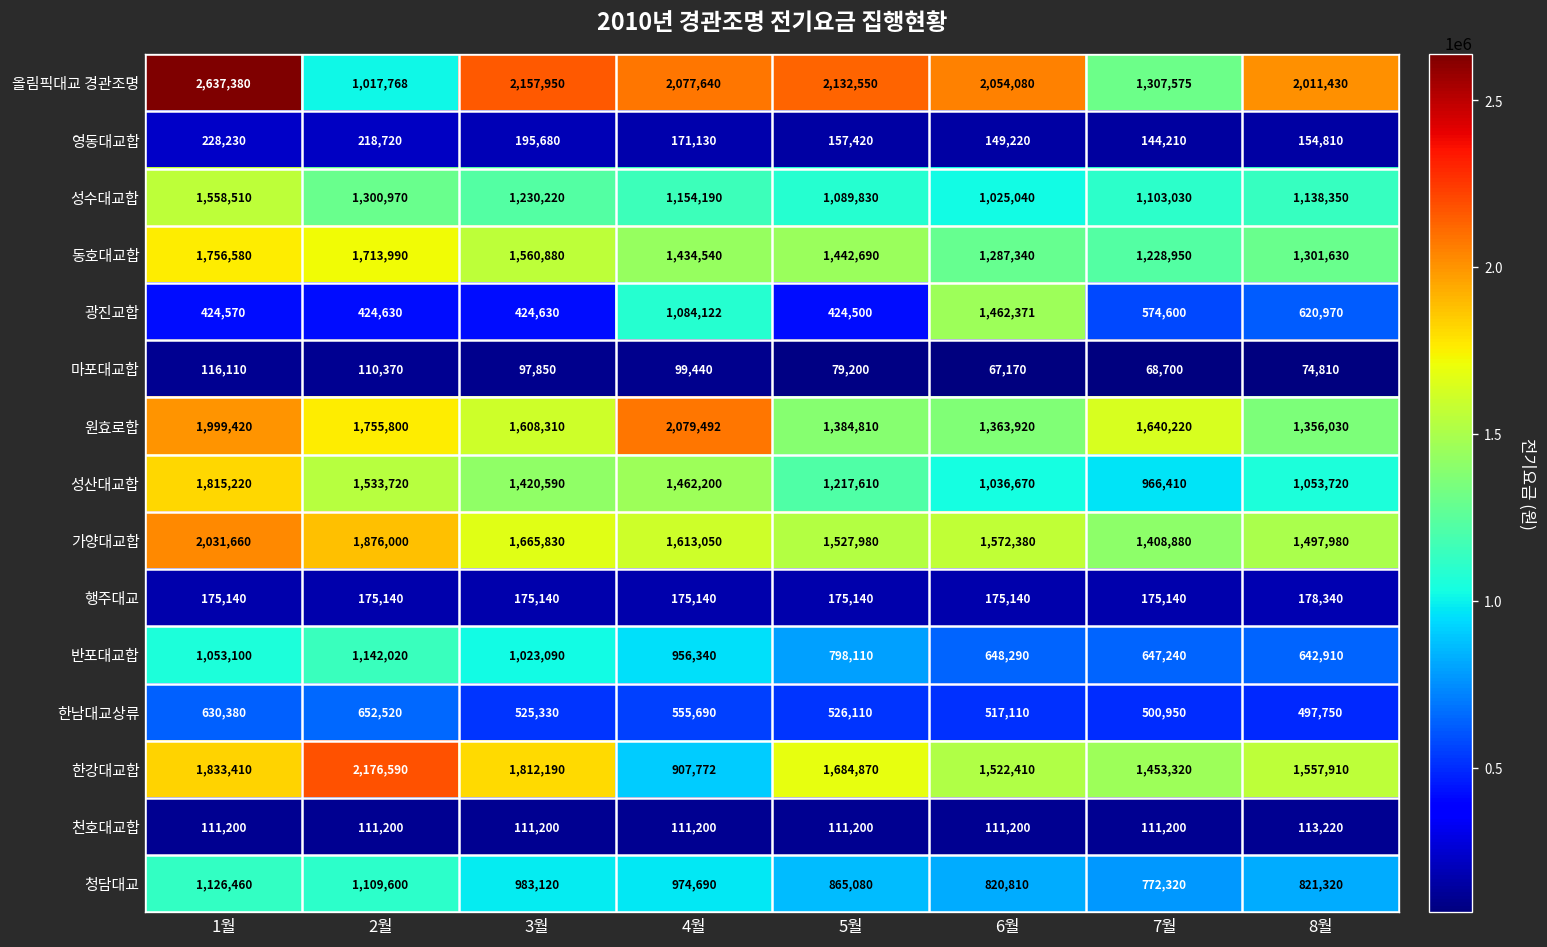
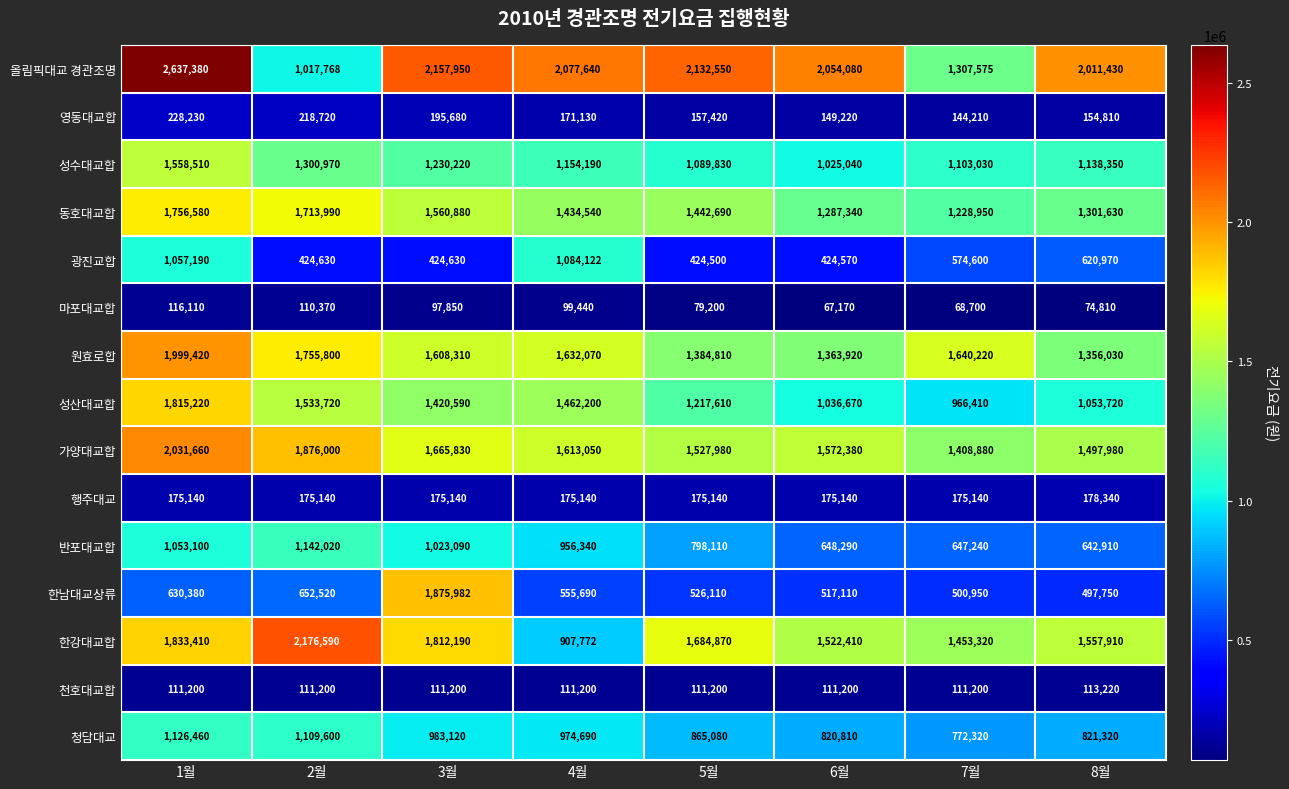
  {
    "올림픽대교 경관조명": {
      "1월": "2,637,380",
      "2월": "1,017,768",
      "3월": "2,157,950",
      "4월": "2,077,640",
      "5월": "2,132,550",
      "6월": "2,054,080",
      "7월": "1,307,575",
      "8월": "2,011,430"
    },
    "영동대교합": {
      "1월": "228,230",
      "2월": "218,720",
      "3월": "195,680",
      "4월": "171,130",
      "5월": "157,420",
      "6월": "149,220",
      "7월": "144,210",
      "8월": "154,810"
    },
    "성수대교합": {
      "1월": "1,558,510",
      "2월": "1,300,970",
      "3월": "1,230,220",
      "4월": "1,154,190",
      "5월": "1,089,830",
      "6월": "1,025,040",
      "7월": "1,103,030",
      "8월": "1,138,350"
    },
    "동호대교합": {
      "1월": "1,756,580",
      "2월": "1,713,990",
      "3월": "1,560,880",
      "4월": "1,434,540",
      "5월": "1,442,690",
      "6월": "1,287,340",
      "7월": "1,228,950",
      "8월": "1,301,630"
    },
    "광진교합": {
-     "1월": "424,570",
+     "1월": "1,057,190",
      "2월": "424,630",
      "3월": "424,630",
      "4월": "1,084,122",
      "5월": "424,500",
-     "6월": "1,462,371",
+     "6월": "424,570",
      "7월": "574,600",
      "8월": "620,970"
    },
    "마포대교합": {
      "1월": "116,110",
      "2월": "110,370",
      "3월": "97,850",
      "4월": "99,440",
      "5월": "79,200",
      "6월": "67,170",
      "7월": "68,700",
      "8월": "74,810"
    },
    "원효로합": {
      "1월": "1,999,420",
      "2월": "1,755,800",
      "3월": "1,608,310",
-     "4월": "2,079,492",
+     "4월": "1,632,070",
      "5월": "1,384,810",
      "6월": "1,363,920",
      "7월": "1,640,220",
      "8월": "1,356,030"
    },
    "성산대교합": {
      "1월": "1,815,220",
      "2월": "1,533,720",
      "3월": "1,420,590",
      "4월": "1,462,200",
      "5월": "1,217,610",
      "6월": "1,036,670",
      "7월": "966,410",
      "8월": "1,053,720"
    },
    "가양대교합": {
      "1월": "2,031,660",
      "2월": "1,876,000",
      "3월": "1,665,830",
      "4월": "1,613,050",
      "5월": "1,527,980",
      "6월": "1,572,380",
      "7월": "1,408,880",
      "8월": "1,497,980"
    },
    "행주대교": {
      "1월": "175,140",
      "2월": "175,140",
      "3월": "175,140",
      "4월": "175,140",
      "5월": "175,140",
      "6월": "175,140",
      "7월": "175,140",
      "8월": "178,340"
    },
    "반포대교합": {
      "1월": "1,053,100",
      "2월": "1,142,020",
      "3월": "1,023,090",
      "4월": "956,340",
      "5월": "798,110",
      "6월": "648,290",
      "7월": "647,240",
      "8월": "642,910"
    },
    "한남대교상류": {
      "1월": "630,380",
      "2월": "652,520",
-     "3월": "525,330",
+     "3월": "1,875,982",
      "4월": "555,690",
      "5월": "526,110",
      "6월": "517,110",
      "7월": "500,950",
      "8월": "497,750"
    },
    "한강대교합": {
      "1월": "1,833,410",
      "2월": "2,176,590",
      "3월": "1,812,190",
      "4월": "907,772",
      "5월": "1,684,870",
      "6월": "1,522,410",
      "7월": "1,453,320",
      "8월": "1,557,910"
    },
    "천호대교합": {
      "1월": "111,200",
      "2월": "111,200",
      "3월": "111,200",
      "4월": "111,200",
      "5월": "111,200",
      "6월": "111,200",
      "7월": "111,200",
      "8월": "113,220"
    },
    "청담대교": {
      "1월": "1,126,460",
      "2월": "1,109,600",
      "3월": "983,120",
      "4월": "974,690",
      "5월": "865,080",
      "6월": "820,810",
      "7월": "772,320",
      "8월": "821,320"
    }
  }
